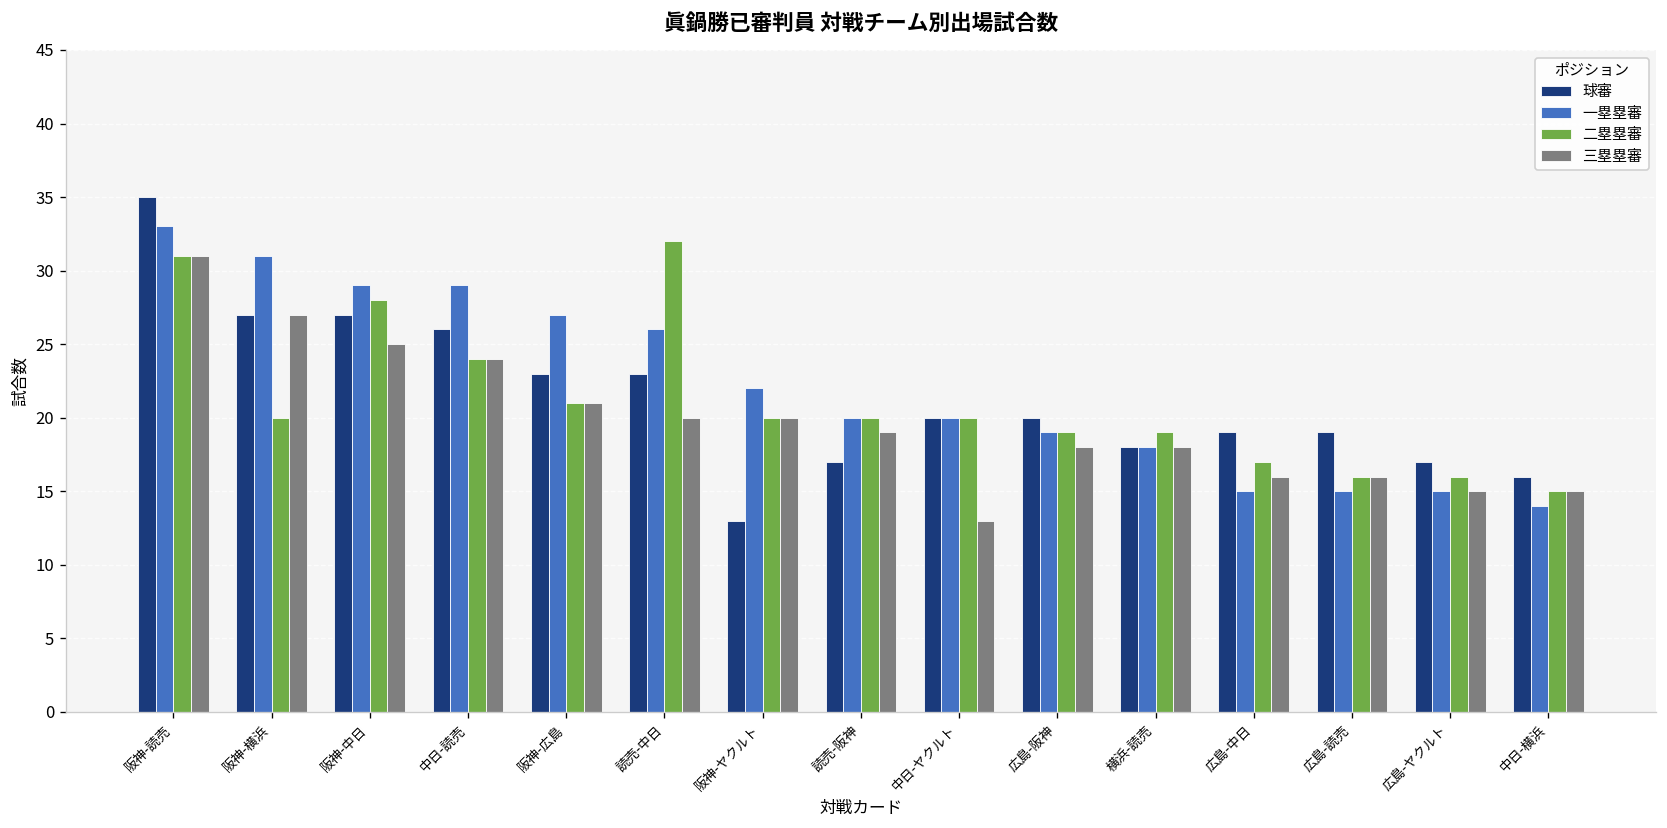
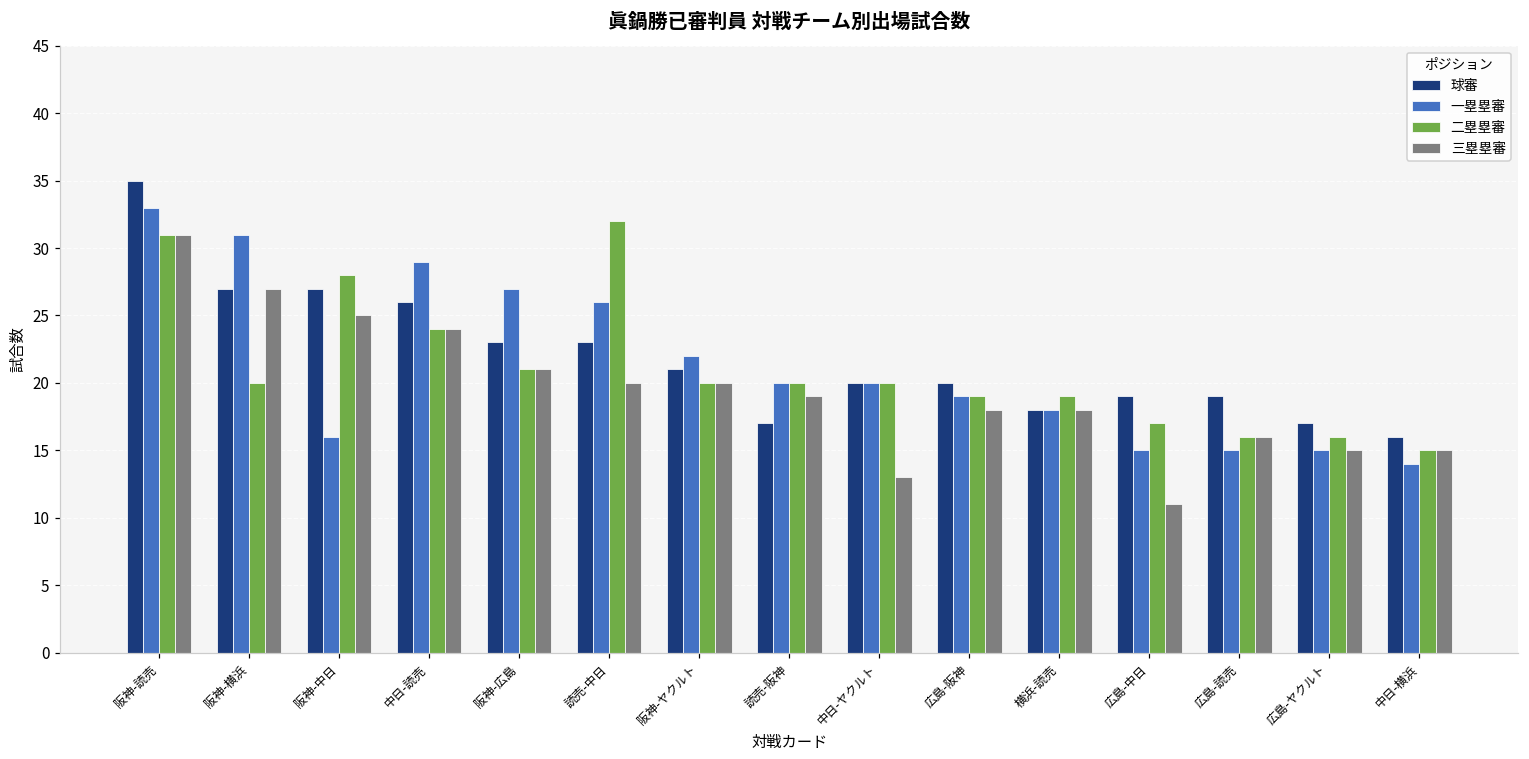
  {
    "球審": {
      "阪神-読売": 35,
      "阪神-横浜": 27,
      "阪神-中日": 27,
      "中日-読売": 26,
      "阪神-広島": 23,
      "読売-中日": 23,
-     "阪神-ヤクルト": 13,
+     "阪神-ヤクルト": 21,
      "読売-阪神": 17,
      "中日-ヤクルト": 20,
      "広島-阪神": 20,
      "横浜-読売": 18,
      "広島-中日": 19,
      "広島-読売": 19,
      "広島-ヤクルト": 17,
      "中日-横浜": 16
    },
    "一塁塁審": {
      "阪神-読売": 33,
      "阪神-横浜": 31,
-     "阪神-中日": 29,
+     "阪神-中日": 16,
      "中日-読売": 29,
      "阪神-広島": 27,
      "読売-中日": 26,
      "阪神-ヤクルト": 22,
      "読売-阪神": 20,
      "中日-ヤクルト": 20,
      "広島-阪神": 19,
      "横浜-読売": 18,
      "広島-中日": 15,
      "広島-読売": 15,
      "広島-ヤクルト": 15,
      "中日-横浜": 14
    },
    "二塁塁審": {
      "阪神-読売": 31,
      "阪神-横浜": 20,
      "阪神-中日": 28,
      "中日-読売": 24,
      "阪神-広島": 21,
      "読売-中日": 32,
      "阪神-ヤクルト": 20,
      "読売-阪神": 20,
      "中日-ヤクルト": 20,
      "広島-阪神": 19,
      "横浜-読売": 19,
      "広島-中日": 17,
      "広島-読売": 16,
      "広島-ヤクルト": 16,
      "中日-横浜": 15
    },
    "三塁塁審": {
      "阪神-読売": 31,
      "阪神-横浜": 27,
      "阪神-中日": 25,
      "中日-読売": 24,
      "阪神-広島": 21,
      "読売-中日": 20,
      "阪神-ヤクルト": 20,
      "読売-阪神": 19,
      "中日-ヤクルト": 13,
      "広島-阪神": 18,
      "横浜-読売": 18,
-     "広島-中日": 16,
+     "広島-中日": 11,
      "広島-読売": 16,
      "広島-ヤクルト": 15,
      "中日-横浜": 15
    }
  }
